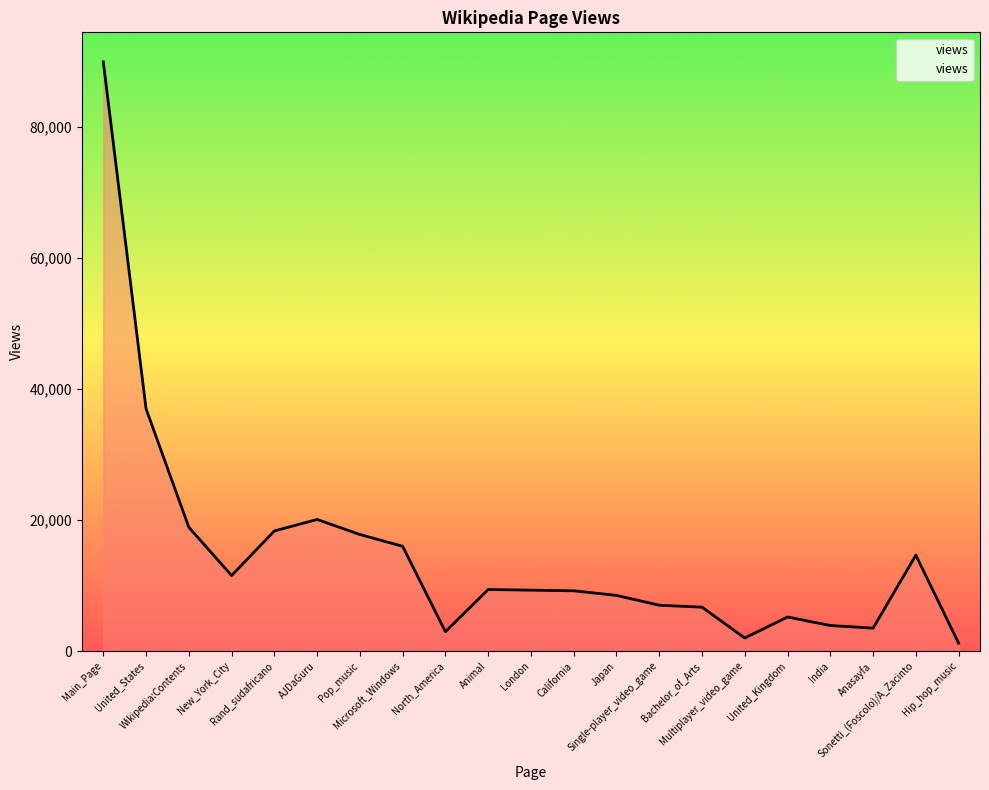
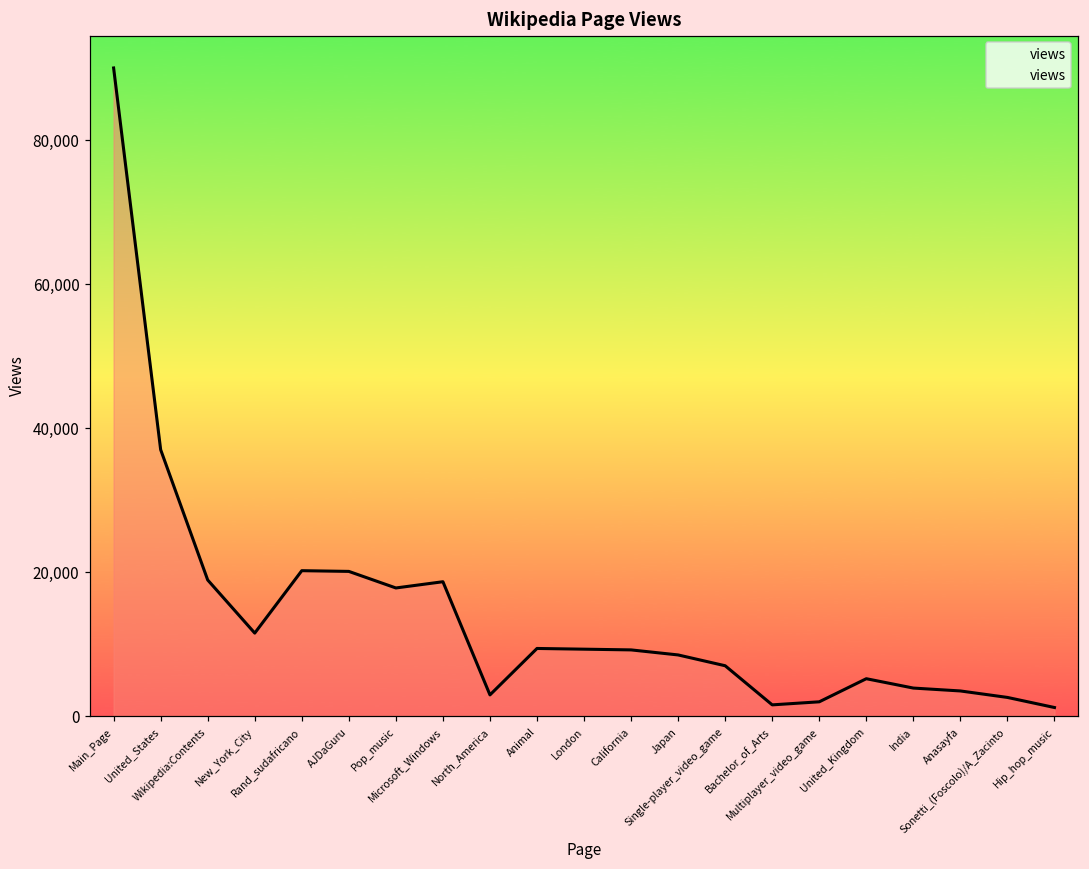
  {
    "Main_Page": "90,000",
    "United_States": "37,000",
    "Wikipedia:Contents": "19,000",
    "New_York_City": "12,000",
-   "Rand_sudafricano": "18,000",
+   "Rand_sudafricano": "20,000",
    "AJDaGuru": "20,000",
    "Pop_music": "18,000",
-   "Microsoft_Windows": "16,000",
+   "Microsoft_Windows": "19,000",
    "North_America": "3,000",
    "Animal": "9,000",
    "London": "9,000",
    "California": "9,000",
    "Japan": "9,000",
    "Single-player_video_game": "7,000",
-   "Bachelor_of_Arts": "7,000",
+   "Bachelor_of_Arts": "2,000",
    "Multiplayer_video_game": "2,000",
    "United_Kingdom": "5,000",
    "India": "4,000",
    "Anasayfa": "4,000",
-   "Sonetti_(Foscolo)/A_Zacinto": "15,000",
+   "Sonetti_(Foscolo)/A_Zacinto": "3,000",
    "Hip_hop_music": "1,000"
  }
